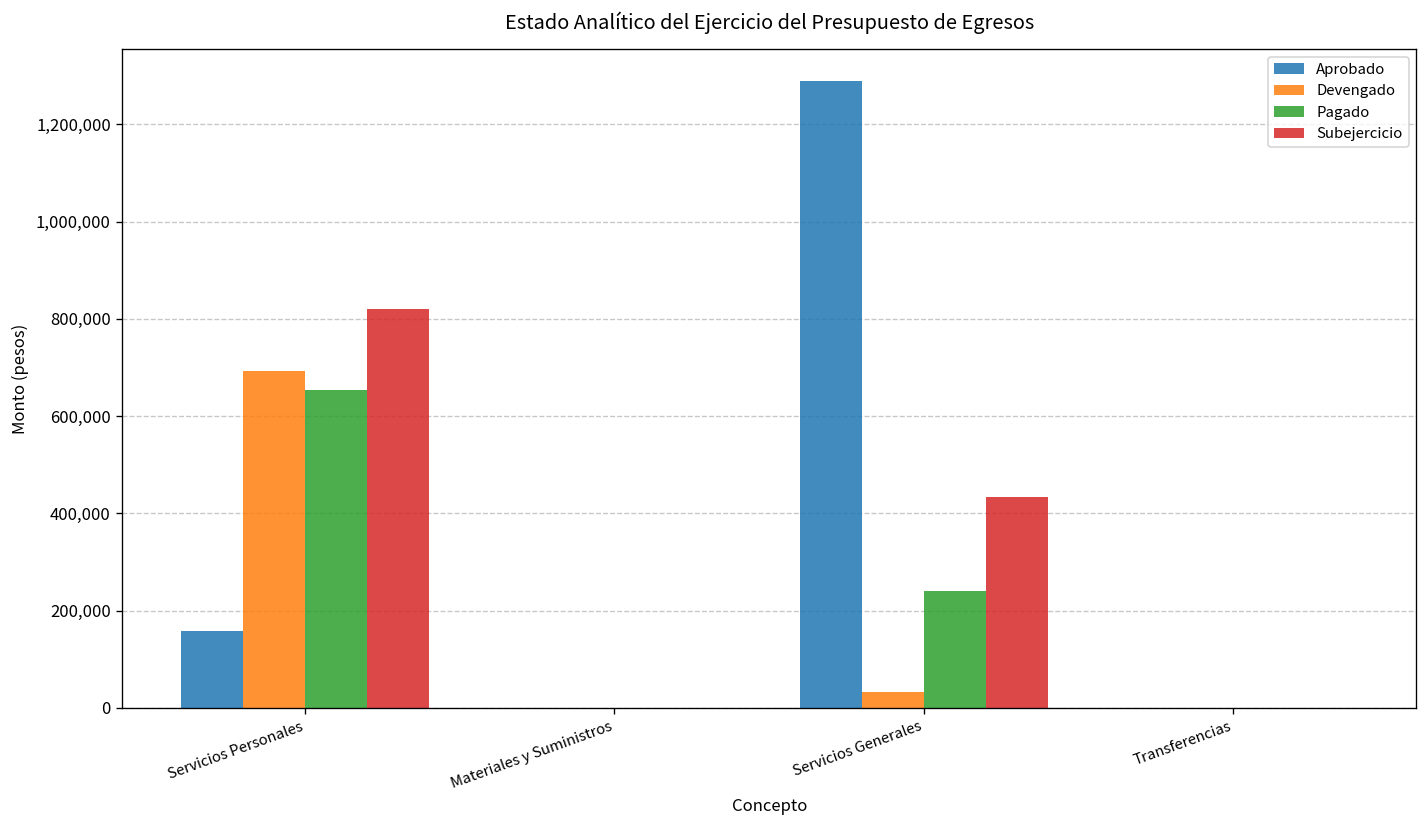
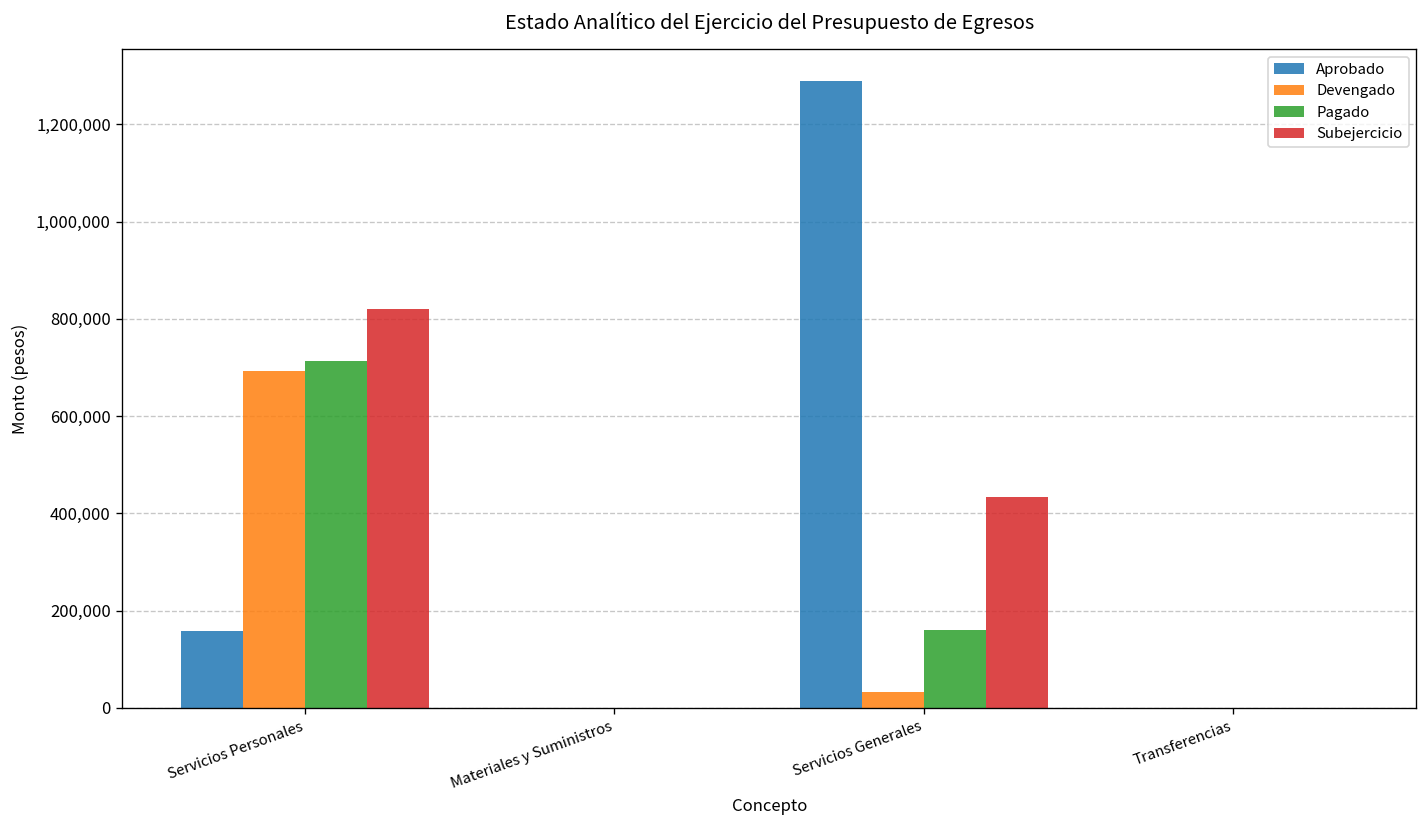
  {
    "Aprobado": {
      "Servicios Personales": "160,000",
      "Materiales y Suministros": "0",
      "Servicios Generales": "1,290,000",
      "Transferencias": "0"
    },
    "Devengado": {
      "Servicios Personales": "690,000",
      "Materiales y Suministros": "0",
      "Servicios Generales": "30,000",
      "Transferencias": "0"
    },
    "Pagado": {
-     "Servicios Personales": "650,000",
+     "Servicios Personales": "710,000",
      "Materiales y Suministros": "0",
-     "Servicios Generales": "240,000",
+     "Servicios Generales": "160,000",
      "Transferencias": "0"
    },
    "Subejercicio": {
      "Servicios Personales": "820,000",
      "Materiales y Suministros": "0",
      "Servicios Generales": "430,000",
      "Transferencias": "0"
    }
  }
